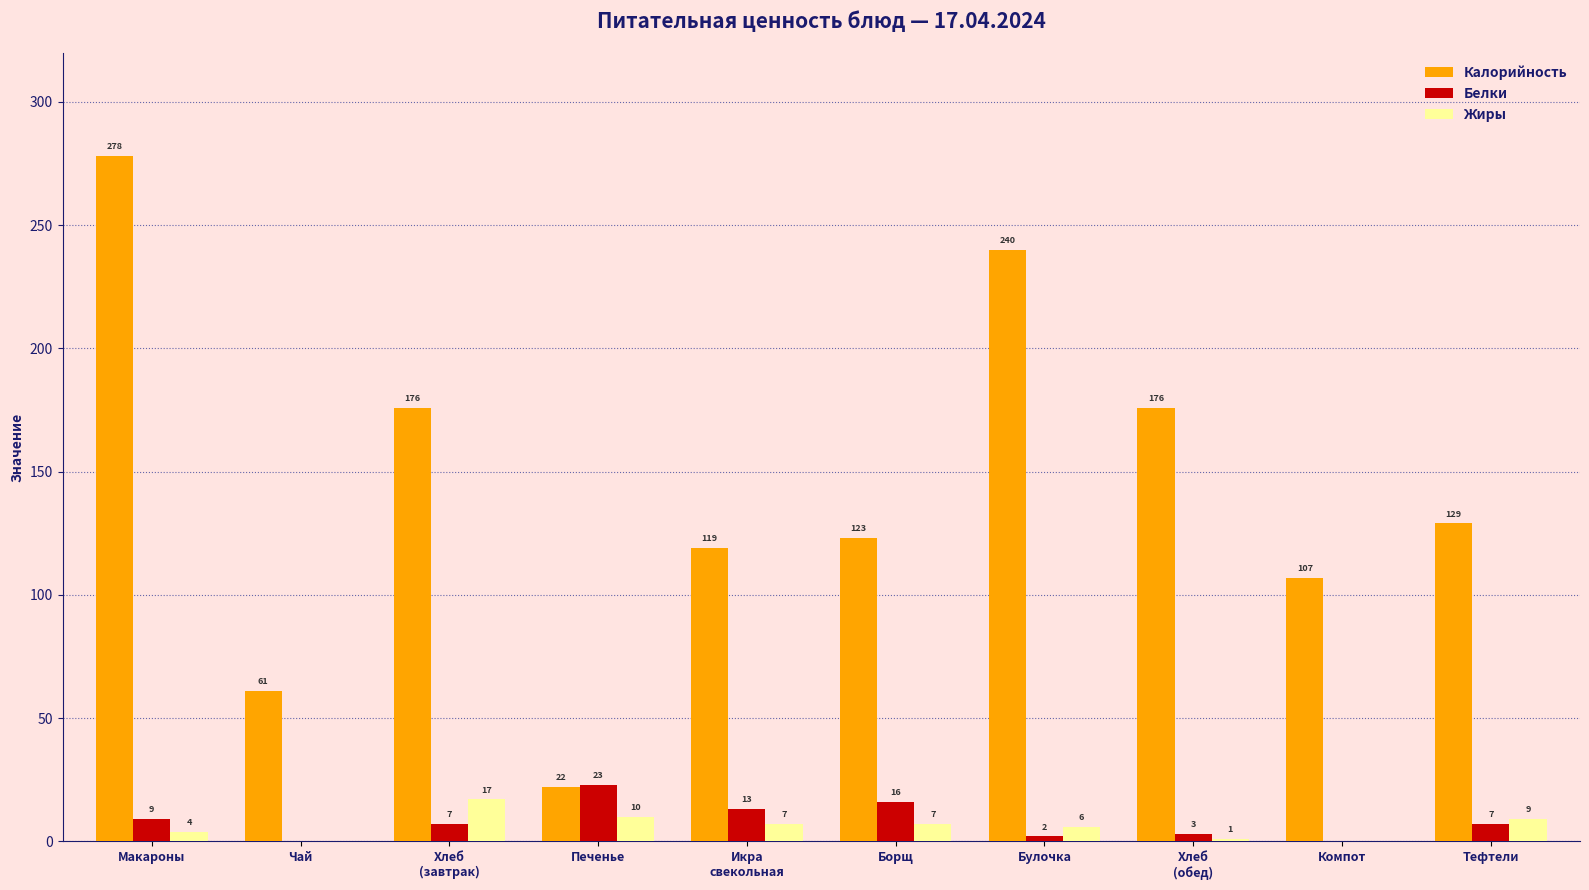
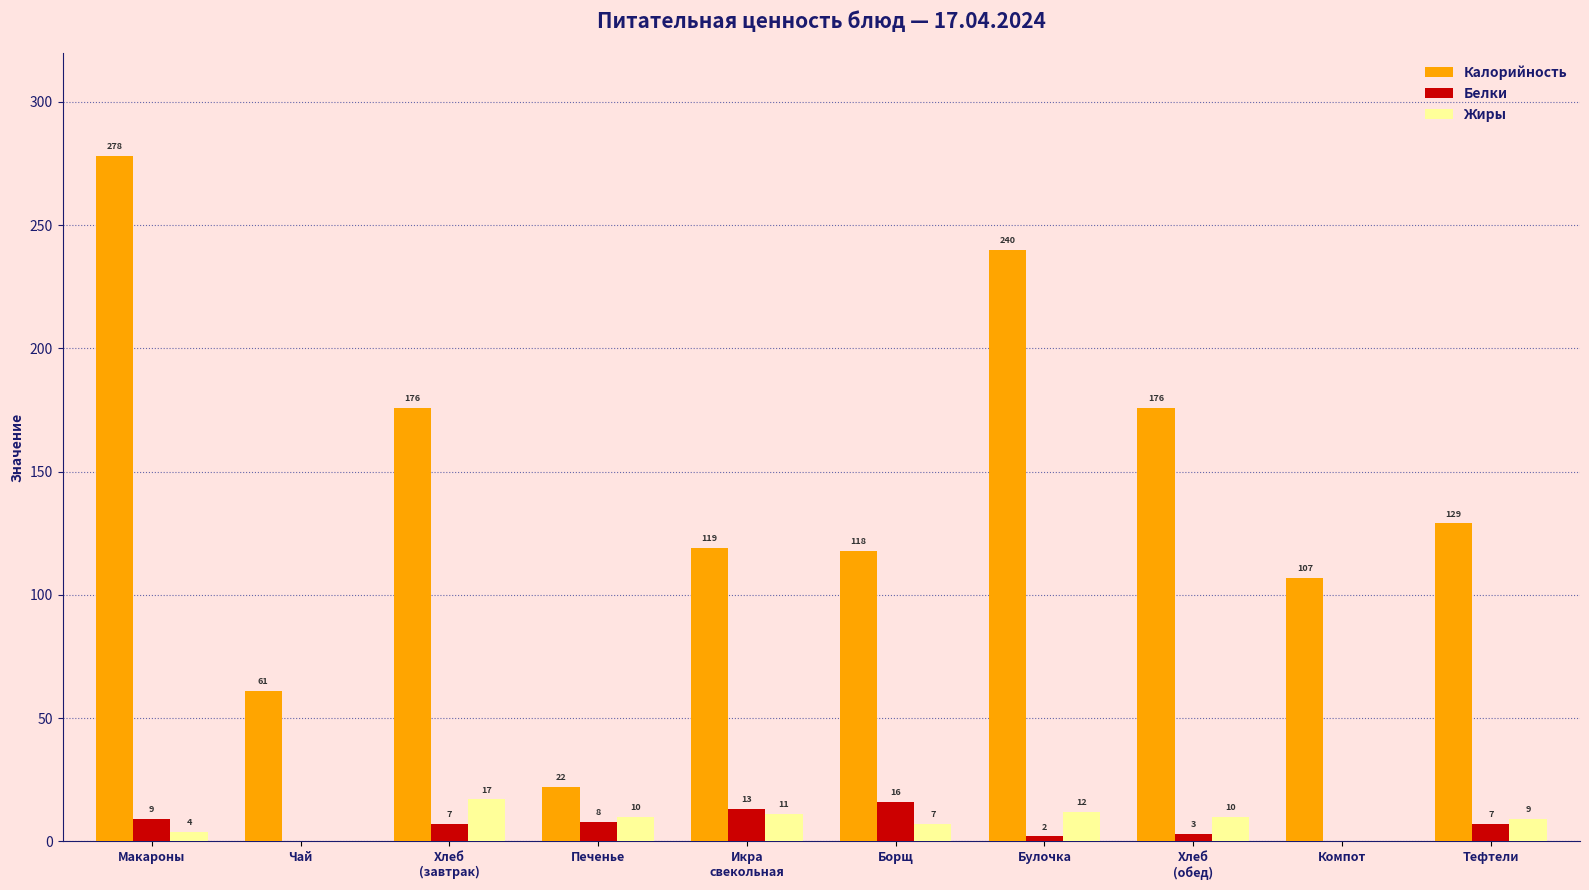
  {
    "Калорийность": {
      "Макароны": 278,
      "Чай": 61,
      "Хлеб (завтрак)": 176,
      "Печенье": 22,
      "Икра свекольная": 119,
-     "Борщ": 123,
+     "Борщ": 118,
      "Булочка": 240,
      "Хлеб (обед)": 176,
      "Компот": 107,
      "Тефтели": 129
    },
    "Белки": {
      "Макароны": 9,
      "Хлеб (завтрак)": 7,
-     "Печенье": 23,
+     "Печенье": 8,
      "Икра свекольная": 13,
      "Борщ": 16,
      "Булочка": 2,
      "Хлеб (обед)": 3,
      "Тефтели": 7
    },
    "Жиры": {
      "Макароны": 4,
      "Хлеб (завтрак)": 17,
      "Печенье": 10,
-     "Икра свекольная": 7,
+     "Икра свекольная": 11,
      "Борщ": 7,
-     "Булочка": 6,
-     "Хлеб (обед)": 1,
+     "Булочка": 12,
+     "Хлеб (обед)": 10,
      "Тефтели": 9
    }
  }
